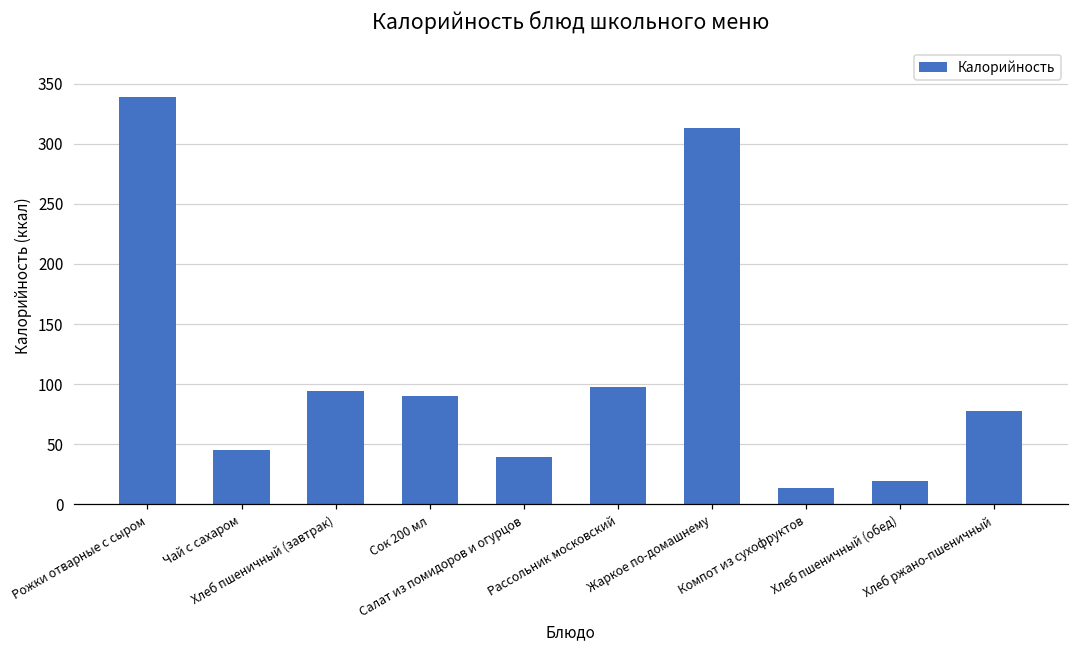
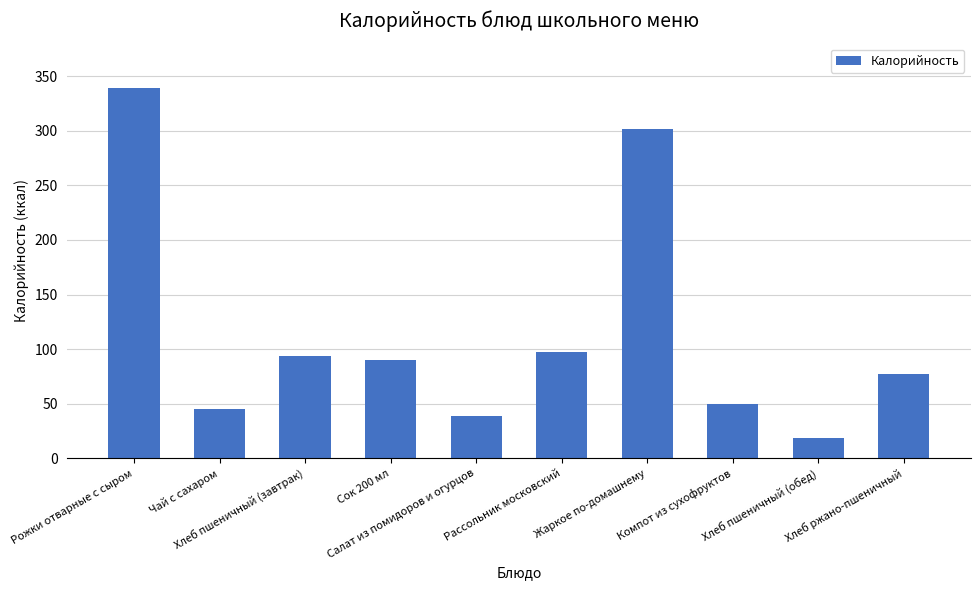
  {
    "Рожки отварные с сыром": 339,
    "Чай с сахаром": 45,
    "Хлеб пшеничный (завтрак)": 94,
    "Сок 200 мл": 90,
    "Салат из помидоров и огурцов": 39,
    "Рассольник московский": 97,
-   "Жаркое по-домашнему": 313,
-   "Компот из сухофруктов": 14,
+   "Жаркое по-домашнему": 302,
+   "Компот из сухофруктов": 50,
    "Хлеб пшеничный (обед)": 19,
    "Хлеб ржано-пшеничный": 78
  }
